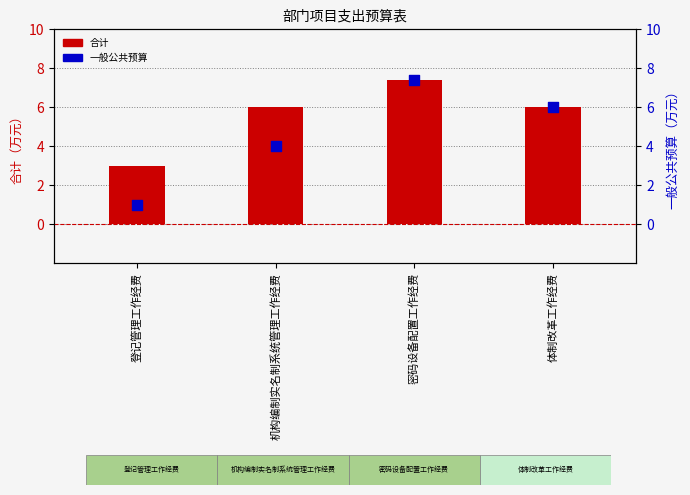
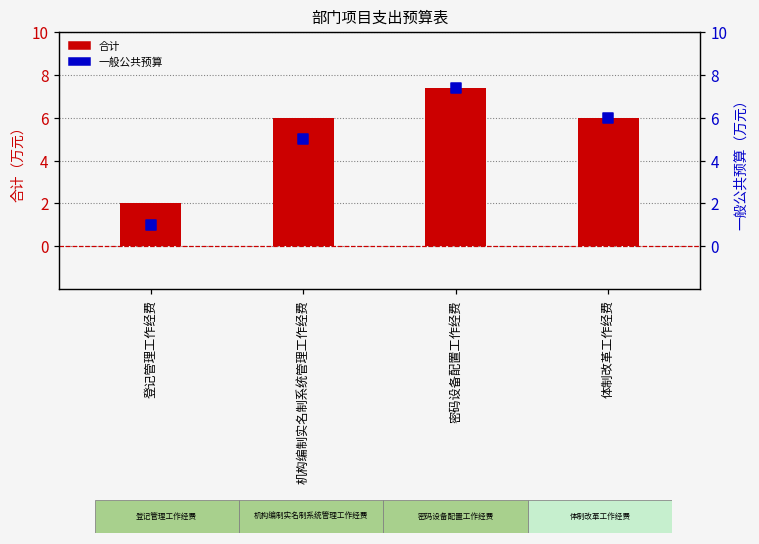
  {
    "合计": {
-     "登记管理工作经费": 3,
+     "登记管理工作经费": 2,
      "机构编制实名制系统管理工作经费": 6,
      "密码设备配置工作经费": 7.4,
      "体制改革工作经费": 6
    },
    "一般公共预算": {
-     "机构编制实名制系统管理工作经费": 4
+     "机构编制实名制系统管理工作经费": 5
    }
  }
